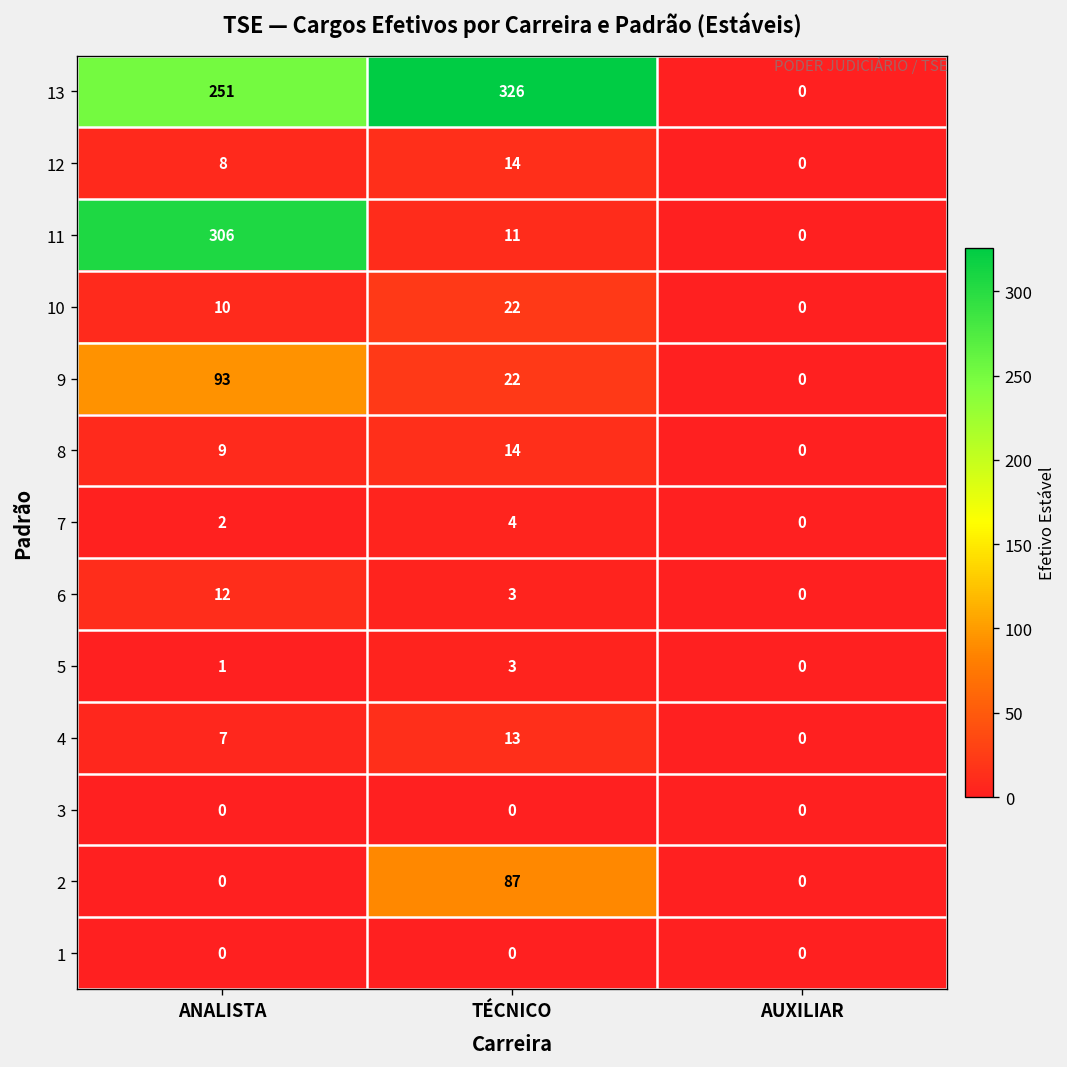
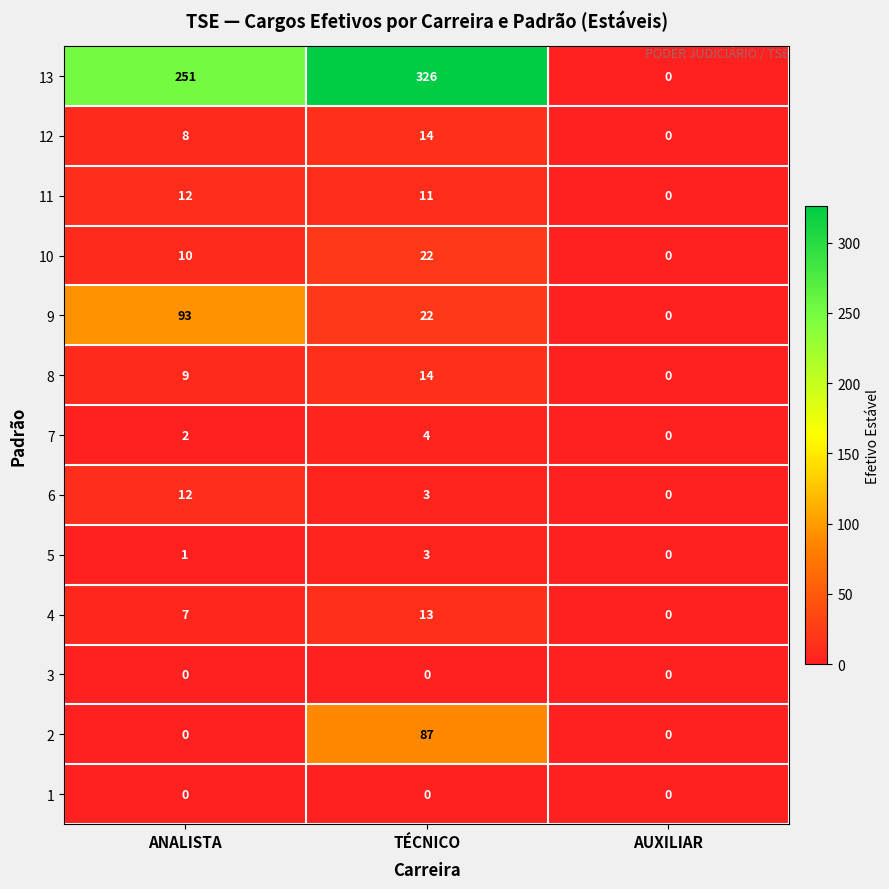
  {
    "13": {
      "ANALISTA": 251,
      "TÉCNICO": 326
    },
    "12": {
      "ANALISTA": 8,
      "TÉCNICO": 14,
      "AUXILIAR": 0
    },
    "11": {
-     "ANALISTA": 306,
+     "ANALISTA": 12,
      "TÉCNICO": 11,
      "AUXILIAR": 0
    },
    "10": {
      "ANALISTA": 10,
      "TÉCNICO": 22,
      "AUXILIAR": 0
    },
    "9": {
      "ANALISTA": 93,
      "TÉCNICO": 22,
      "AUXILIAR": 0
    },
    "8": {
      "ANALISTA": 9,
      "TÉCNICO": 14,
      "AUXILIAR": 0
    },
    "7": {
      "ANALISTA": 2,
      "TÉCNICO": 4,
      "AUXILIAR": 0
    },
    "6": {
      "ANALISTA": 12,
      "TÉCNICO": 3,
      "AUXILIAR": 0
    },
    "5": {
      "ANALISTA": 1,
      "TÉCNICO": 3,
      "AUXILIAR": 0
    },
    "4": {
      "ANALISTA": 7,
      "TÉCNICO": 13,
      "AUXILIAR": 0
    },
    "3": {
      "ANALISTA": 0,
      "TÉCNICO": 0,
      "AUXILIAR": 0
    },
    "2": {
      "ANALISTA": 0,
      "TÉCNICO": 87,
      "AUXILIAR": 0
    },
    "1": {
      "ANALISTA": 0,
      "TÉCNICO": 0,
      "AUXILIAR": 0
    }
  }
